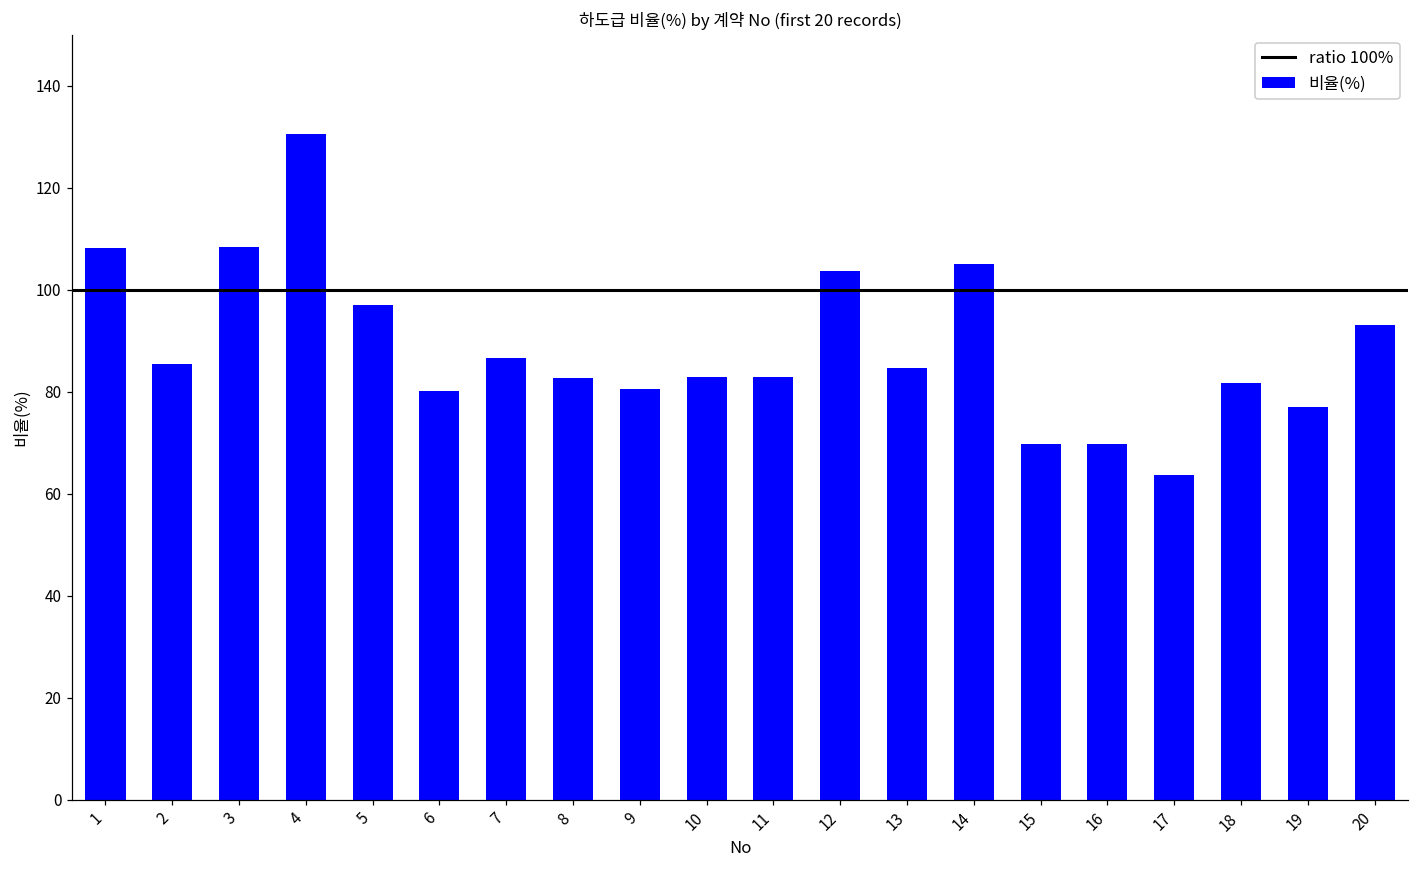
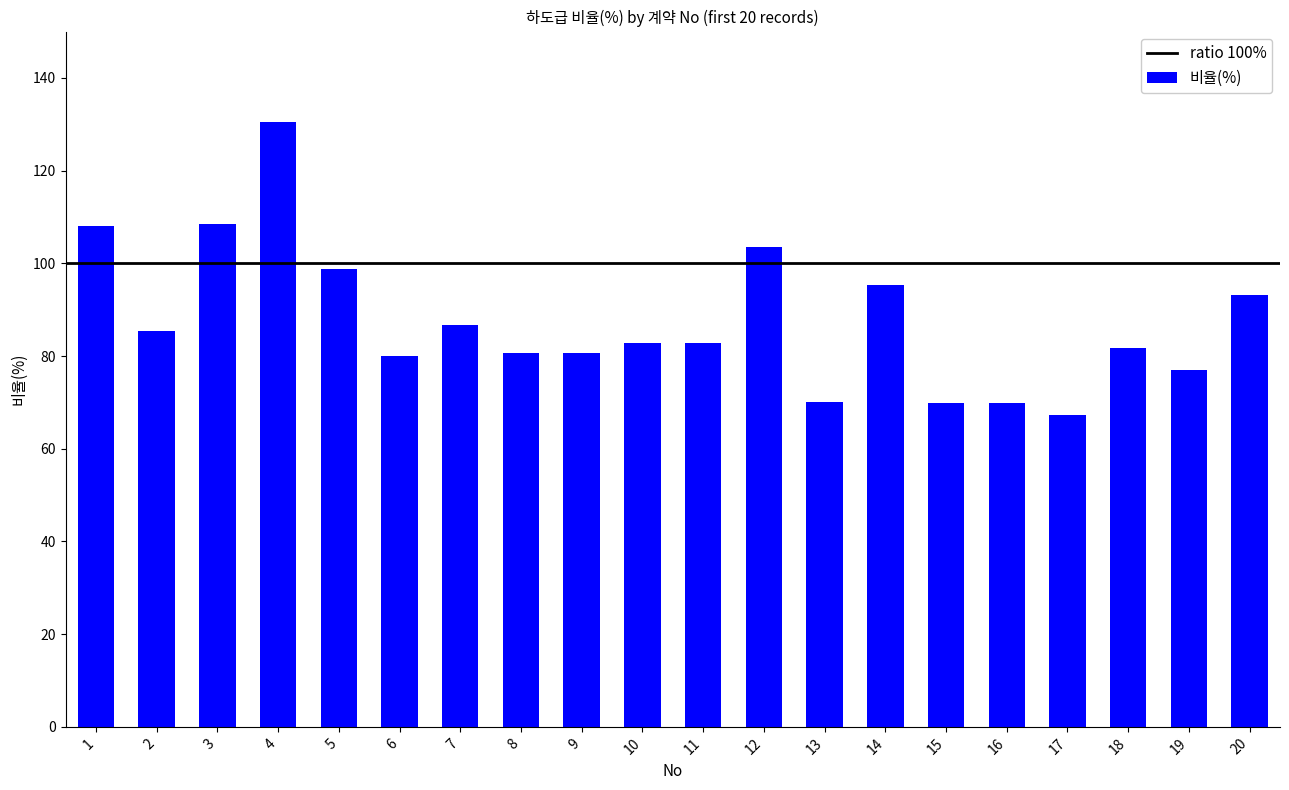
  {
    "1": 108,
    "2": 85,
    "3": 108,
    "4": 131,
-   "5": 97,
+   "5": 99,
    "6": 80,
    "7": 87,
-   "8": 83,
+   "8": 81,
    "9": 81,
    "10": 83,
    "11": 83,
    "12": 104,
-   "13": 85,
-   "14": 105,
+   "13": 70,
+   "14": 95,
    "15": 70,
    "16": 70,
-   "17": 64,
+   "17": 67,
    "18": 82,
    "19": 77,
    "20": 93
  }
